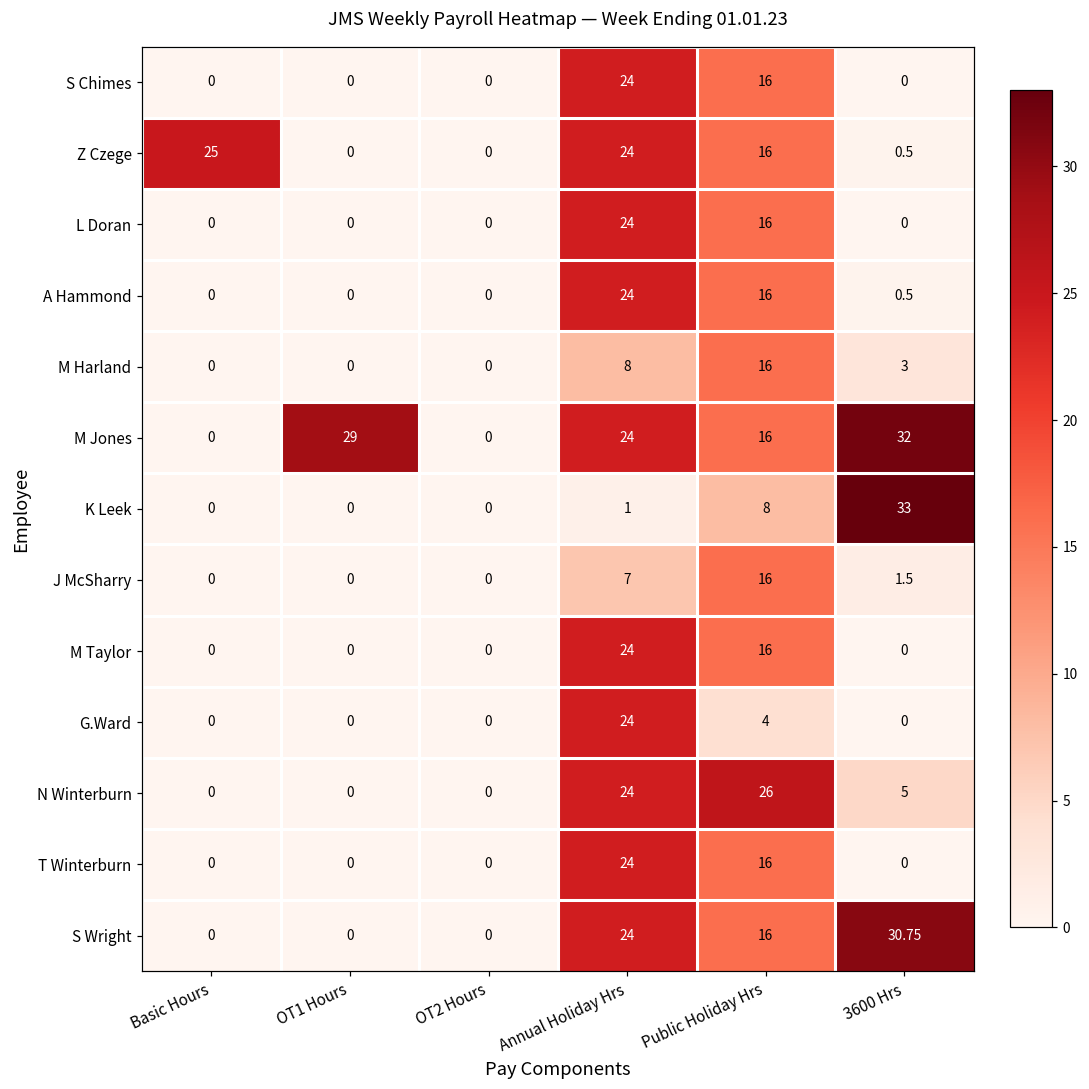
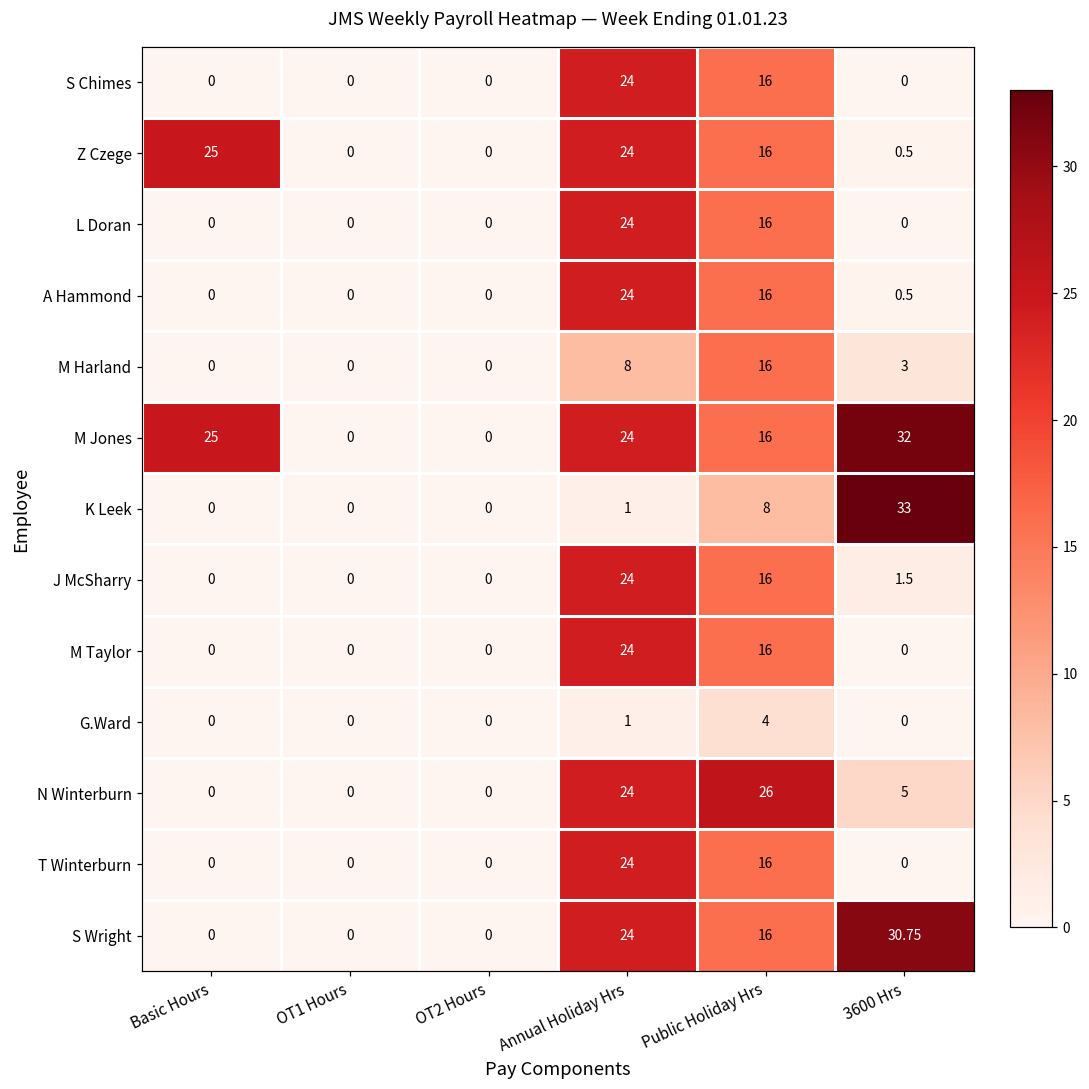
  {
    "S Chimes": {
      "Basic Hours": 0,
      "OT1 Hours": 0,
      "OT2 Hours": 0,
      "Annual Holiday Hrs": 24,
      "Public Holiday Hrs": 16,
      "3600 Hrs": 0
    },
    "Z Czege": {
      "Basic Hours": 25,
      "OT1 Hours": 0,
      "OT2 Hours": 0,
      "Annual Holiday Hrs": 24,
      "Public Holiday Hrs": 16,
      "3600 Hrs": 0.5
    },
    "L Doran": {
      "Basic Hours": 0,
      "OT1 Hours": 0,
      "OT2 Hours": 0,
      "Annual Holiday Hrs": 24,
      "Public Holiday Hrs": 16,
      "3600 Hrs": 0
    },
    "A Hammond": {
      "Basic Hours": 0,
      "OT1 Hours": 0,
      "OT2 Hours": 0,
      "Annual Holiday Hrs": 24,
      "Public Holiday Hrs": 16,
      "3600 Hrs": 0.5
    },
    "M Harland": {
      "Basic Hours": 0,
      "OT1 Hours": 0,
      "OT2 Hours": 0,
      "Annual Holiday Hrs": 8,
      "Public Holiday Hrs": 16,
      "3600 Hrs": 3
    },
    "M Jones": {
-     "Basic Hours": 0,
-     "OT1 Hours": 29,
+     "Basic Hours": 25,
+     "OT1 Hours": 0,
      "OT2 Hours": 0,
      "Annual Holiday Hrs": 24,
      "Public Holiday Hrs": 16,
      "3600 Hrs": 32
    },
    "K Leek": {
      "Basic Hours": 0,
      "OT1 Hours": 0,
      "OT2 Hours": 0,
      "Annual Holiday Hrs": 1,
      "Public Holiday Hrs": 8,
      "3600 Hrs": 33
    },
    "J McSharry": {
      "Basic Hours": 0,
      "OT1 Hours": 0,
      "OT2 Hours": 0,
-     "Annual Holiday Hrs": 7,
+     "Annual Holiday Hrs": 24,
      "Public Holiday Hrs": 16,
      "3600 Hrs": 1.5
    },
    "M Taylor": {
      "Basic Hours": 0,
      "OT1 Hours": 0,
      "OT2 Hours": 0,
      "Annual Holiday Hrs": 24,
      "Public Holiday Hrs": 16,
      "3600 Hrs": 0
    },
    "G.Ward": {
      "Basic Hours": 0,
      "OT1 Hours": 0,
      "OT2 Hours": 0,
-     "Annual Holiday Hrs": 24,
+     "Annual Holiday Hrs": 1,
      "Public Holiday Hrs": 4,
      "3600 Hrs": 0
    },
    "N Winterburn": {
      "Basic Hours": 0,
      "OT1 Hours": 0,
      "OT2 Hours": 0,
      "Annual Holiday Hrs": 24,
      "Public Holiday Hrs": 26,
      "3600 Hrs": 5
    },
    "T Winterburn": {
      "Basic Hours": 0,
      "OT1 Hours": 0,
      "OT2 Hours": 0,
      "Annual Holiday Hrs": 24,
      "Public Holiday Hrs": 16,
      "3600 Hrs": 0
    },
    "S Wright": {
      "Basic Hours": 0,
      "OT1 Hours": 0,
      "OT2 Hours": 0,
      "Annual Holiday Hrs": 24,
      "Public Holiday Hrs": 16,
      "3600 Hrs": 30.75
    }
  }
